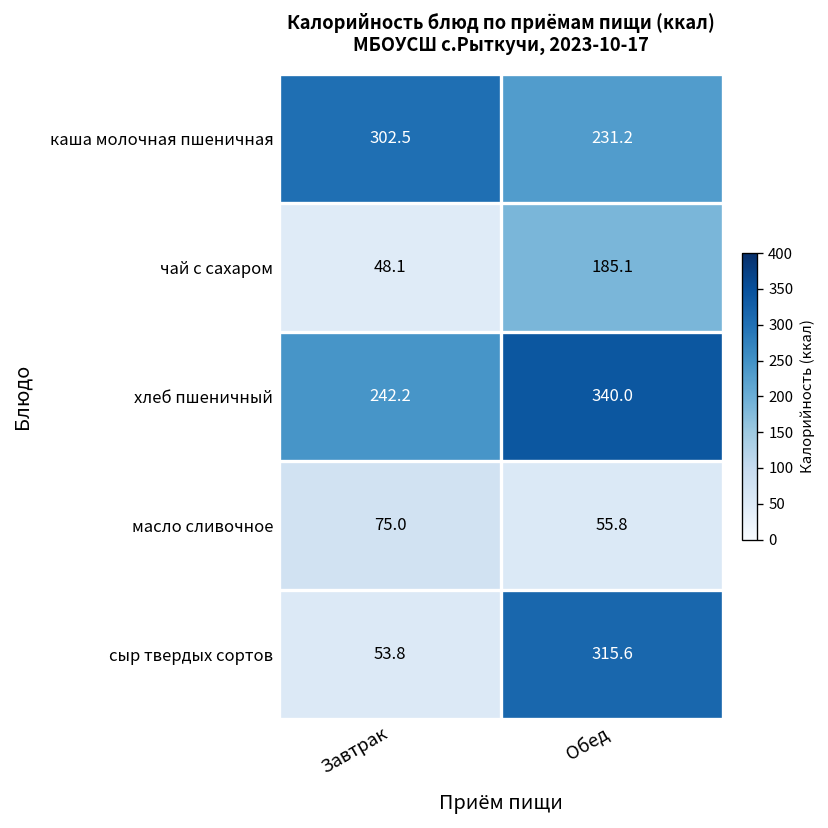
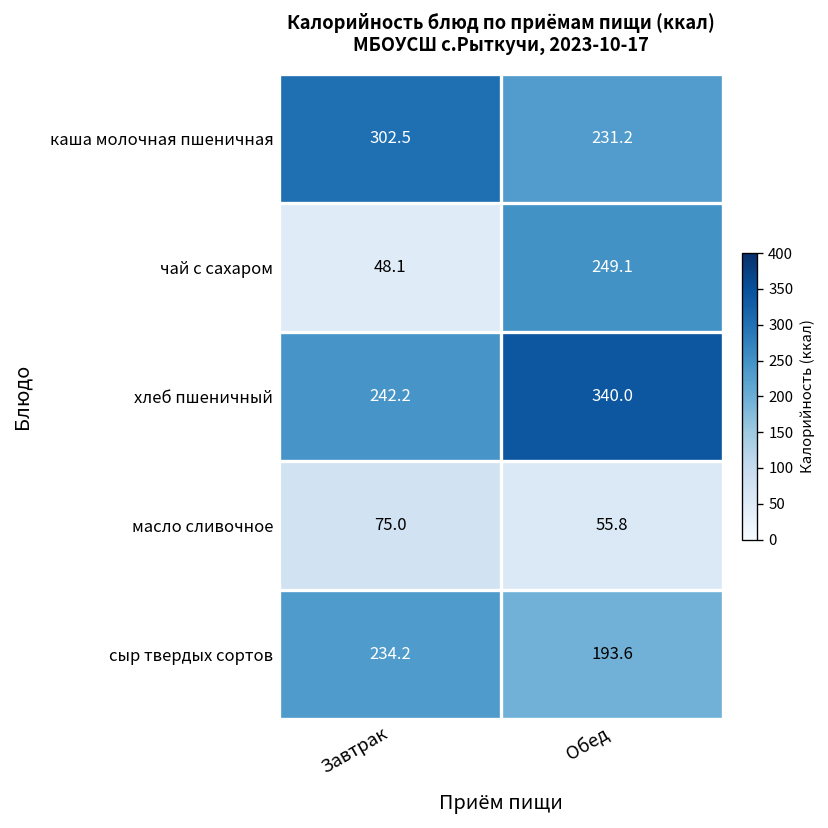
  {
    "каша молочная пшеничная": {
      "Завтрак": 302.5,
      "Обед": 231.2
    },
    "чай с сахаром": {
      "Завтрак": 48.1,
-     "Обед": 185.1
+     "Обед": 249.1
    },
    "хлеб пшеничный": {
      "Завтрак": 242.2,
      "Обед": 340.0
    },
    "масло сливочное": {
      "Завтрак": 75.0,
      "Обед": 55.8
    },
    "сыр твердых сортов": {
-     "Завтрак": 53.8,
-     "Обед": 315.6
+     "Завтрак": 234.2,
+     "Обед": 193.6
    }
  }
